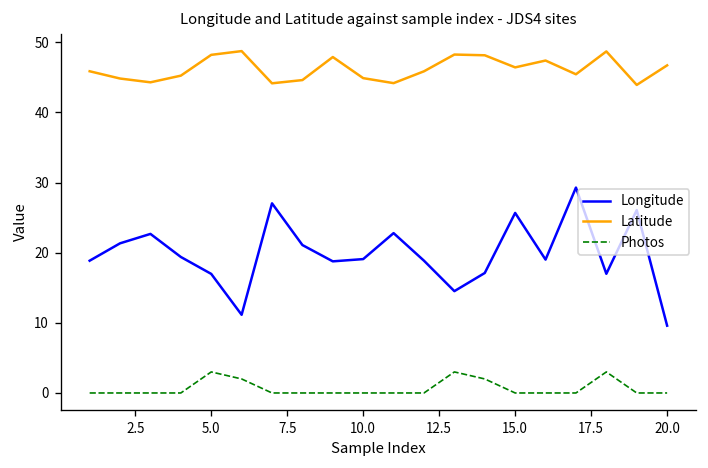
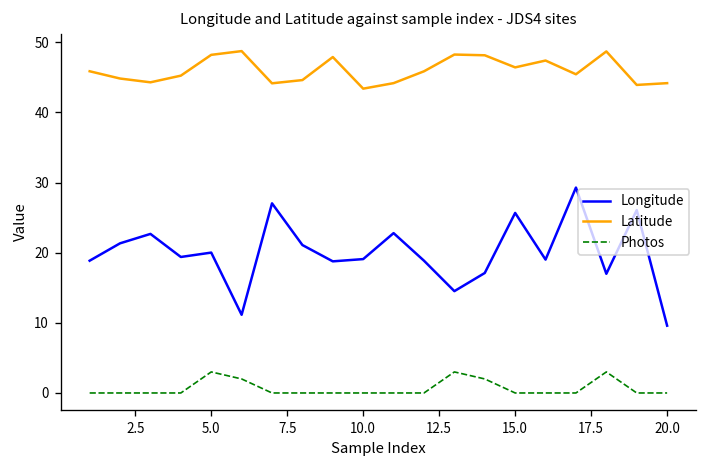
  {
    "Longitude": {
-     "5.0": 17,
+     "5.0": 20,
      "10.0": 19,
      "15.0": 26,
      "20.0": 10
    },
    "Latitude": {
      "5.0": 48,
-     "10.0": 45,
+     "10.0": 43,
      "15.0": 46,
-     "20.0": 47
+     "20.0": 44
    },
    "Photos": {
      "5.0": 3,
      "10.0": 0,
      "15.0": 0,
      "20.0": 0
    }
  }
